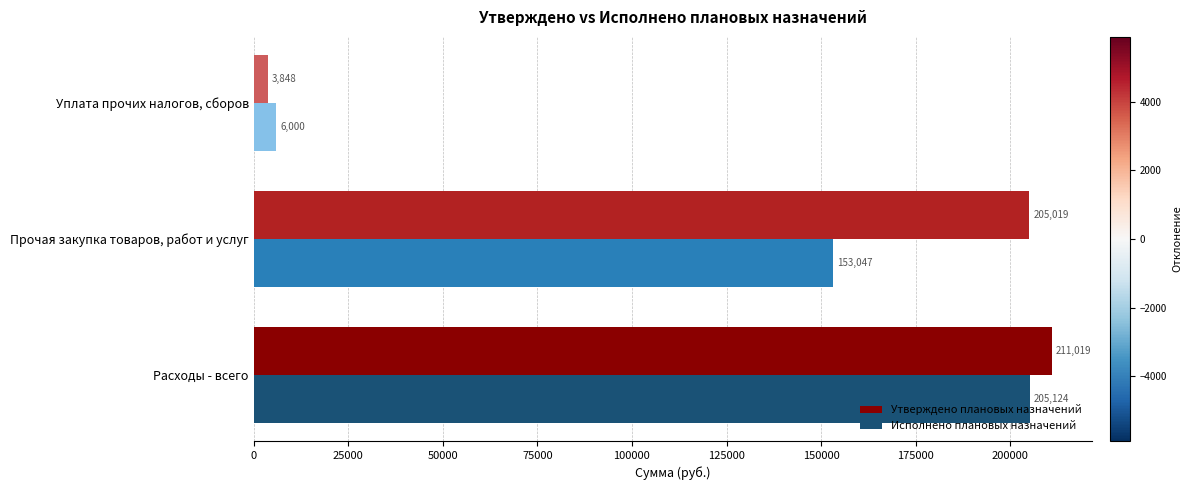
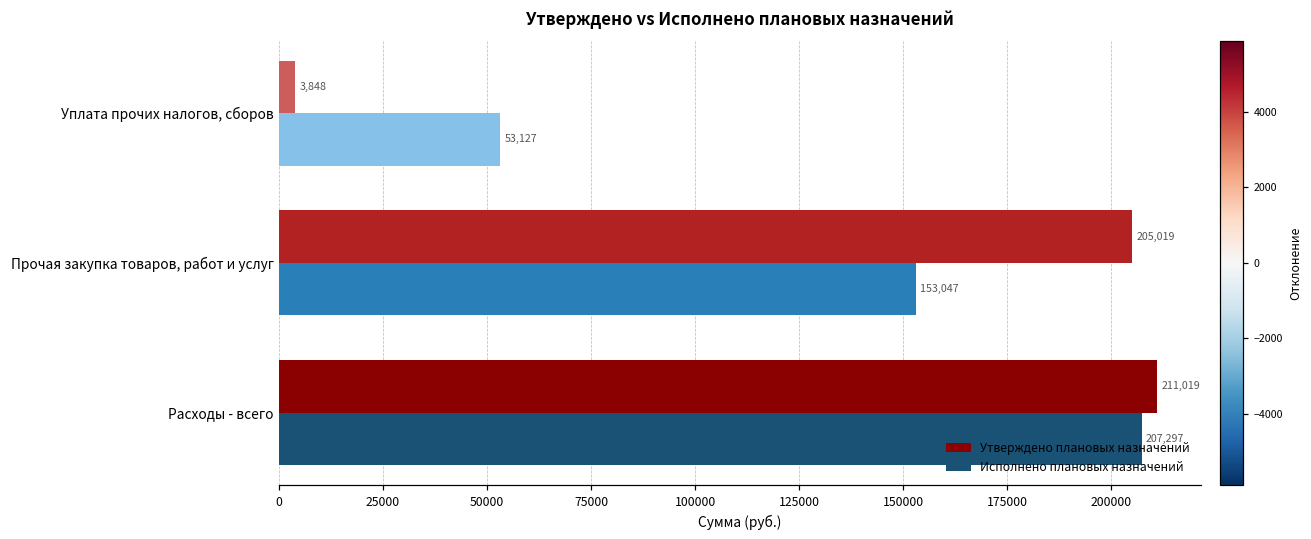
  {
    "Утверждено плановых назначений": {
      "Уплата прочих налогов, сборов": "3,848",
      "Прочая закупка товаров, работ и услуг": "205,019",
      "Расходы - всего": "211,019"
    },
    "Исполнено плановых назначений": {
-     "Уплата прочих налогов, сборов": "6,000",
+     "Уплата прочих налогов, сборов": "53,127",
      "Прочая закупка товаров, работ и услуг": "153,047",
-     "Расходы - всего": "205,124"
+     "Расходы - всего": "207,297"
    }
  }
